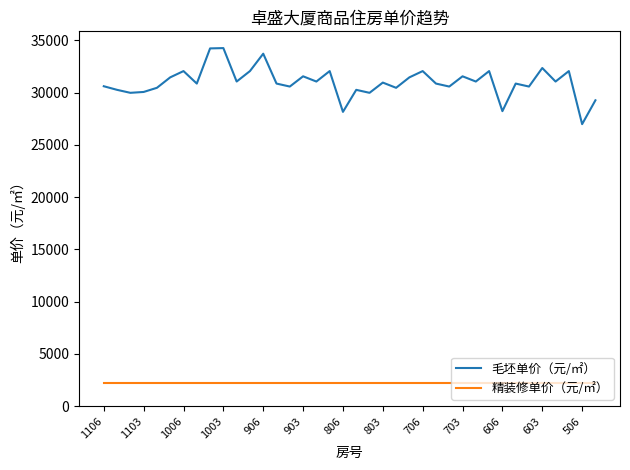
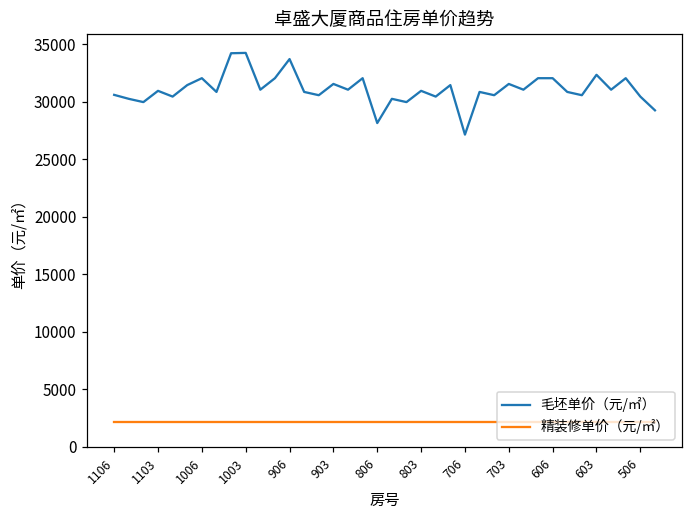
  {
    "毛坯单价（元/㎡）": {
      "1106": 30600,
-     "1103": 30100,
+     "1103": 31000,
      "1006": 32100,
      "1003": 34300,
      "906": 33700,
      "903": 31600,
      "806": 28200,
      "803": 31000,
-     "706": 32100,
+     "706": 27200,
      "703": 31600,
-     "606": 28200,
+     "606": 32100,
      "603": 32400,
-     "506": 27000
+     "506": 30500
    },
    "精装修单价（元/㎡）": {
      "1106": 2200,
      "1103": 2200,
      "1006": 2200,
      "1003": 2200,
      "906": 2200,
      "903": 2200,
      "806": 2200,
      "803": 2200,
      "706": 2200
    }
  }
